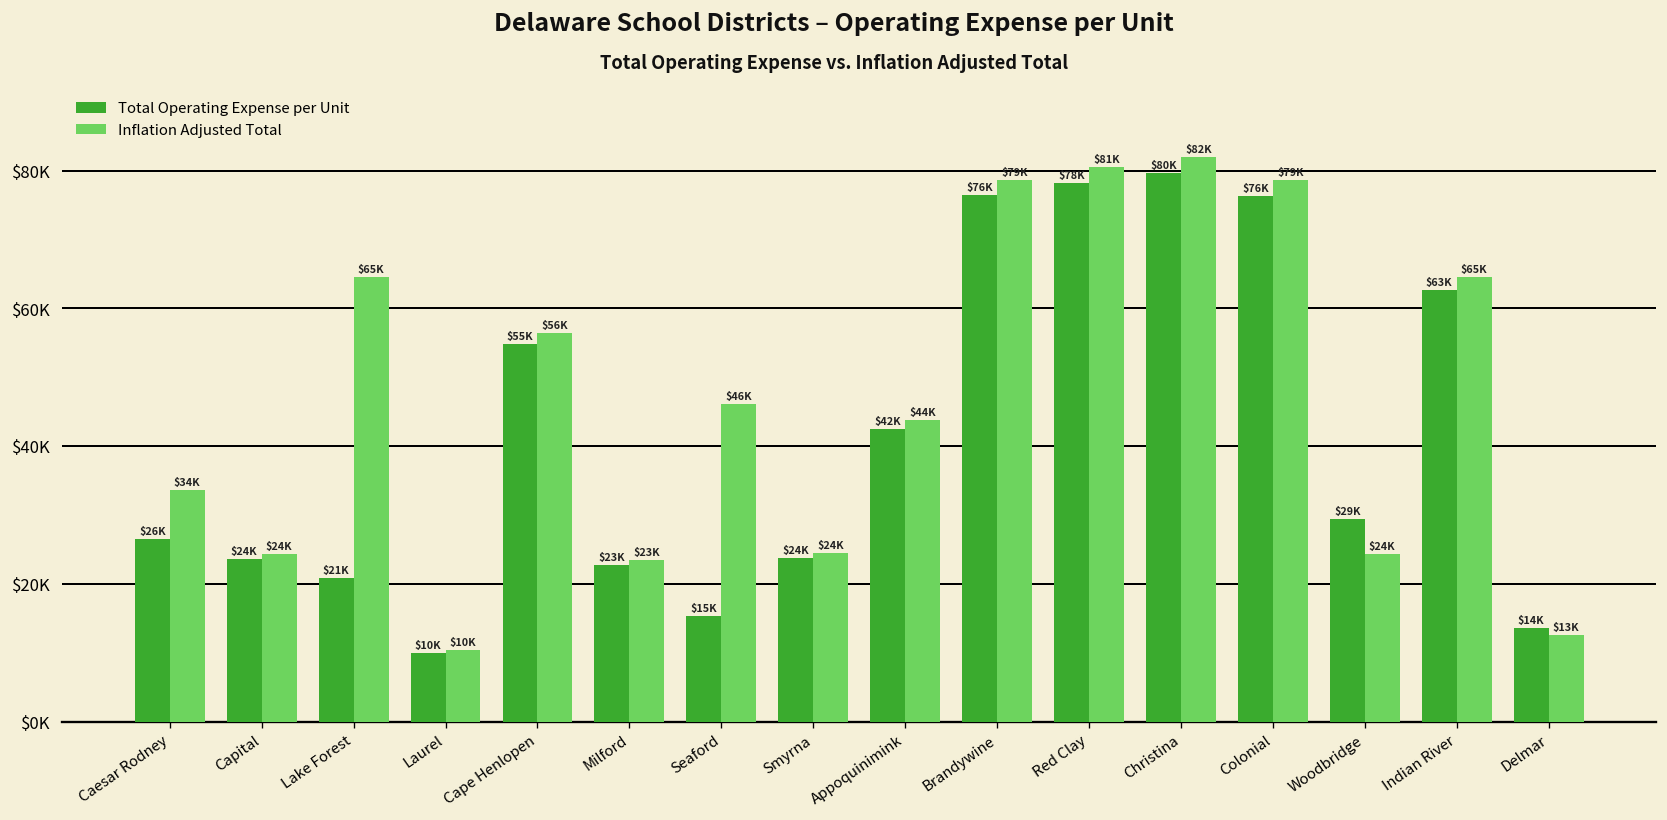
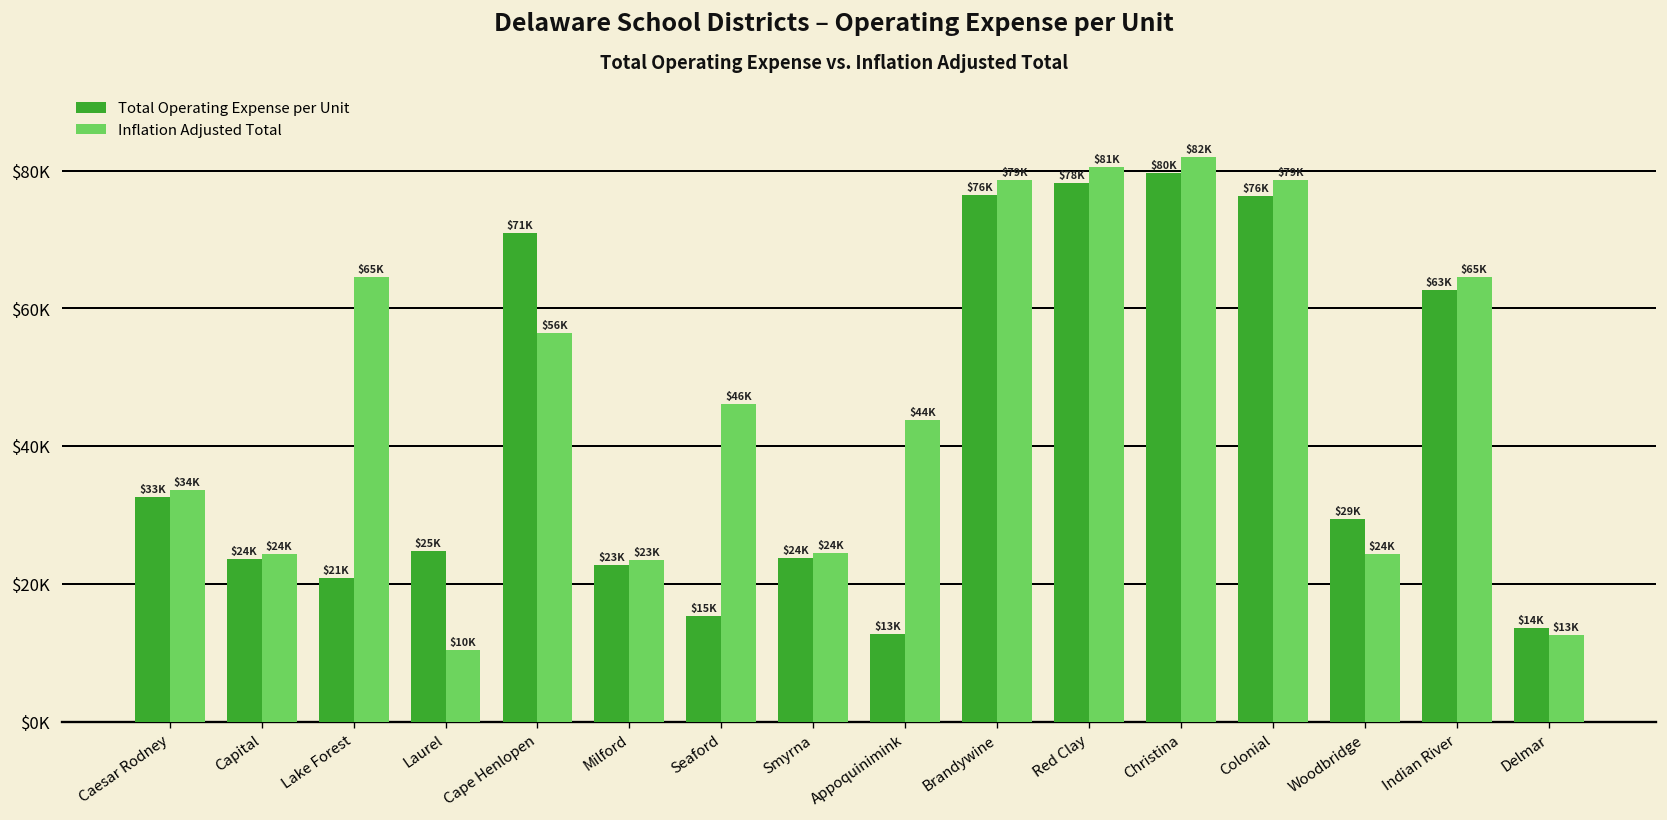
  {
    "Total Operating Expense per Unit": {
-     "Caesar Rodney": "$26K",
+     "Caesar Rodney": "$33K",
      "Capital": "$24K",
      "Lake Forest": "$21K",
-     "Laurel": "$10K",
-     "Cape Henlopen": "$55K",
+     "Laurel": "$25K",
+     "Cape Henlopen": "$71K",
      "Milford": "$23K",
      "Seaford": "$15K",
      "Smyrna": "$24K",
-     "Appoquinimink": "$42K",
+     "Appoquinimink": "$13K",
      "Brandywine": "$76K",
      "Red Clay": "$78K",
      "Christina": "$80K",
      "Colonial": "$76K",
      "Woodbridge": "$29K",
      "Indian River": "$63K",
      "Delmar": "$14K"
    },
    "Inflation Adjusted Total": {
      "Caesar Rodney": "$34K",
      "Capital": "$24K",
      "Lake Forest": "$65K",
      "Laurel": "$10K",
      "Cape Henlopen": "$56K",
      "Milford": "$23K",
      "Seaford": "$46K",
      "Smyrna": "$24K",
      "Appoquinimink": "$44K",
      "Brandywine": "$79K",
      "Red Clay": "$81K",
      "Christina": "$82K",
      "Colonial": "$79K",
      "Woodbridge": "$24K",
      "Indian River": "$65K",
      "Delmar": "$13K"
    }
  }
